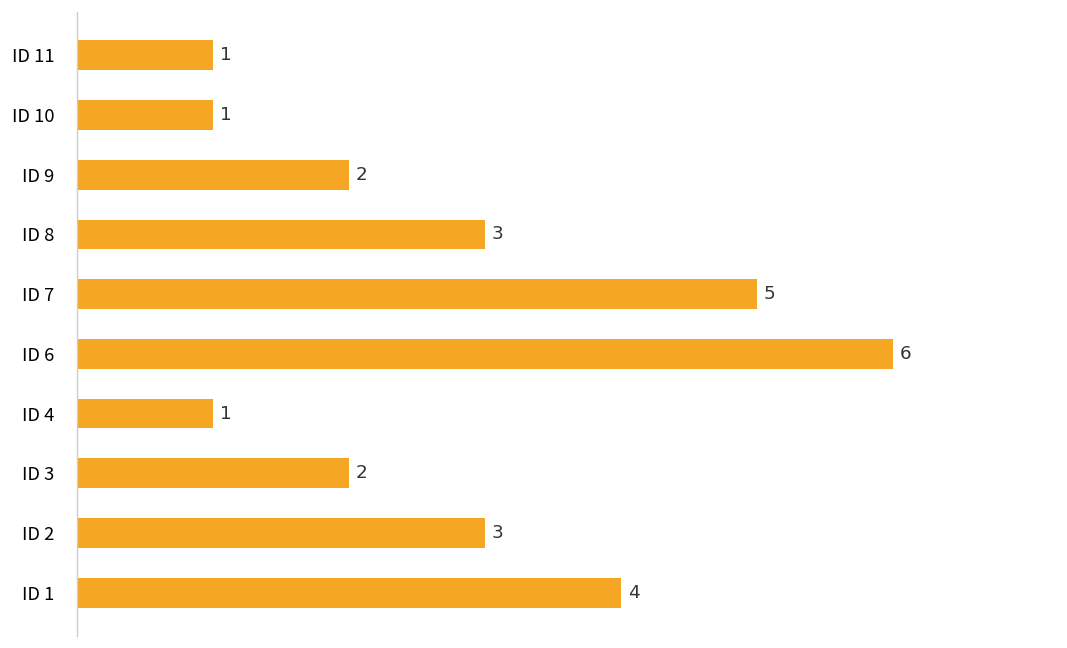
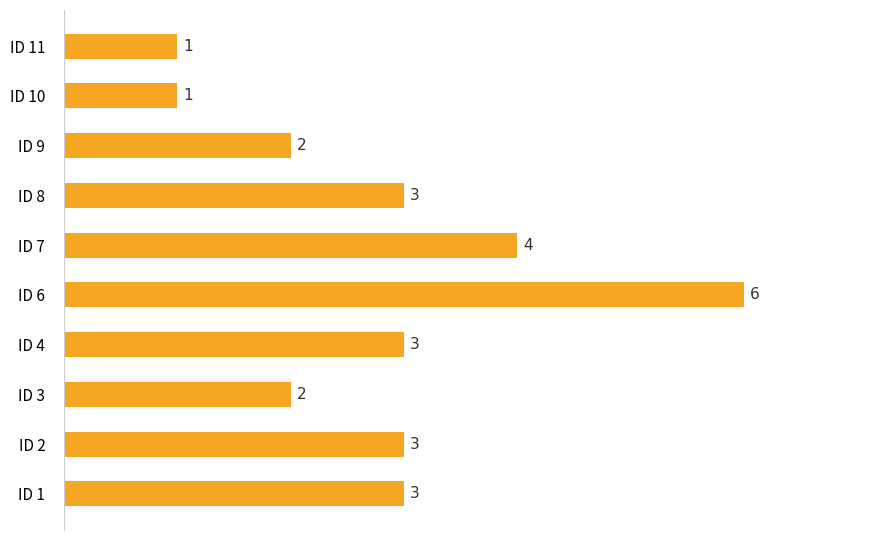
  {
    "ID 11": 1,
    "ID 10": 1,
    "ID 9": 2,
    "ID 8": 3,
-   "ID 7": 5,
+   "ID 7": 4,
    "ID 6": 6,
-   "ID 4": 1,
+   "ID 4": 3,
    "ID 3": 2,
    "ID 2": 3,
-   "ID 1": 4
+   "ID 1": 3
  }
